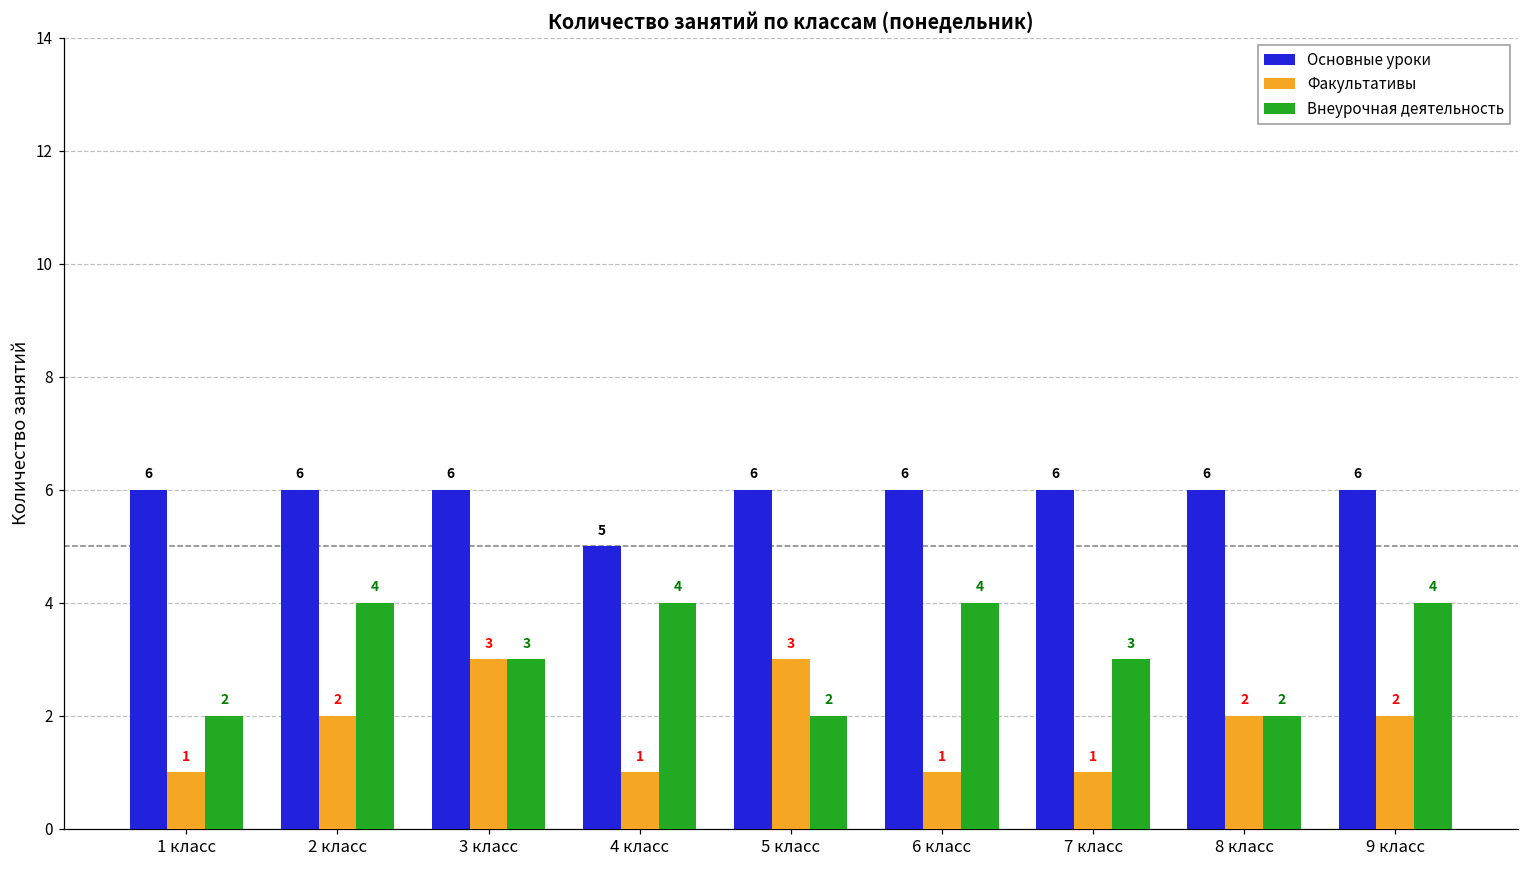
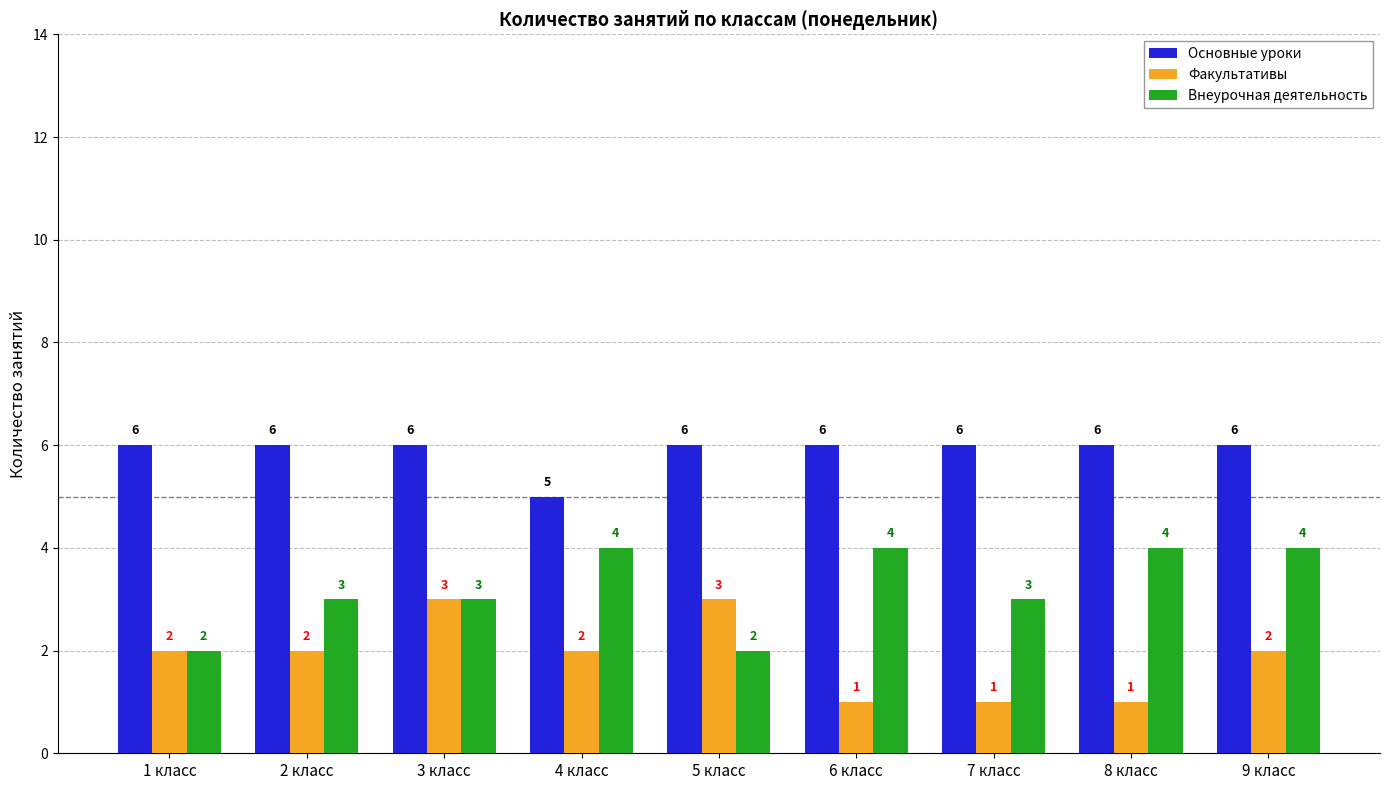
  {
    "Основные уроки": {
      "1 класс": 6,
      "2 класс": 6,
      "3 класс": 6,
      "4 класс": 5,
      "5 класс": 6,
      "6 класс": 6,
      "7 класс": 6,
      "8 класс": 6,
      "9 класс": 6
    },
    "Факультативы": {
-     "1 класс": 1,
-     "4 класс": 1,
-     "8 класс": 2
+     "1 класс": 2,
+     "4 класс": 2,
+     "8 класс": 1
    },
    "Внеурочная деятельность": {
      "1 класс": 2,
-     "2 класс": 4,
+     "2 класс": 3,
      "3 класс": 3,
      "4 класс": 4,
      "5 класс": 2,
      "6 класс": 4,
      "7 класс": 3,
-     "8 класс": 2,
+     "8 класс": 4,
      "9 класс": 4
    }
  }
